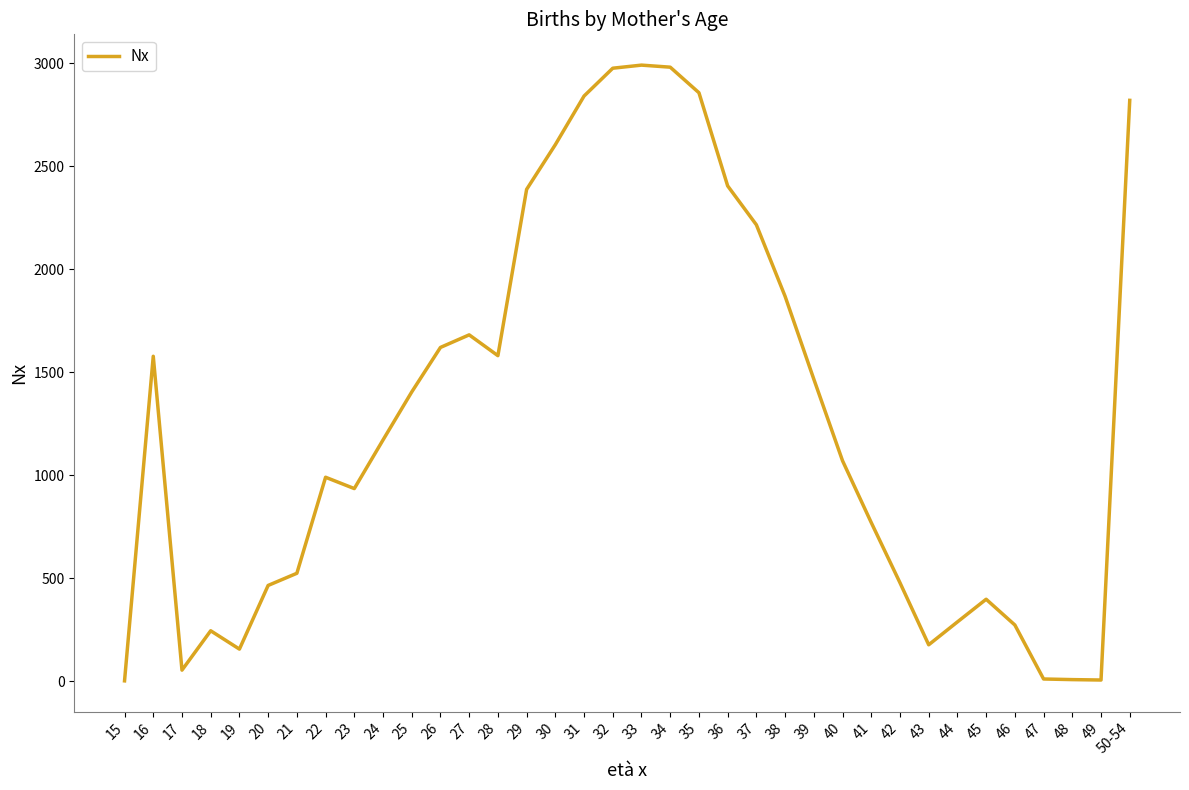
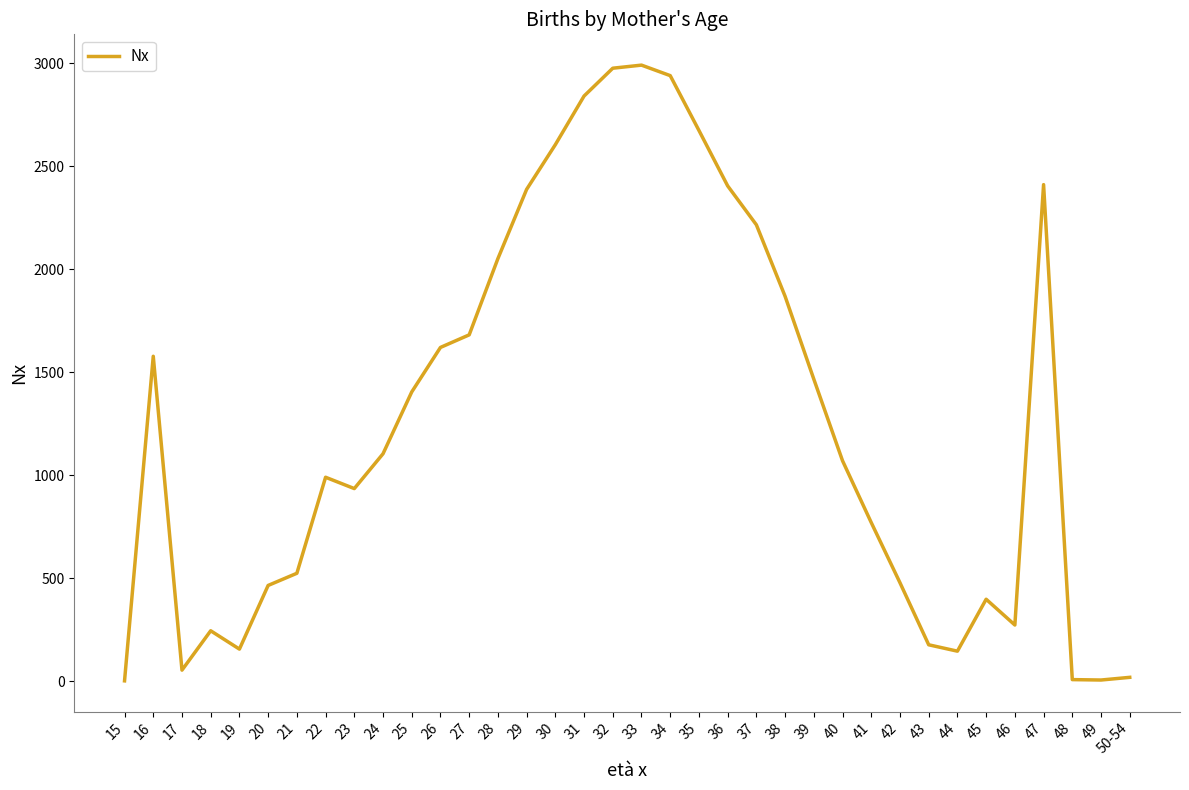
  {
    "15": 0,
    "16": 1580,
    "17": 50,
    "18": 250,
    "19": 160,
    "20": 470,
    "21": 520,
    "22": 990,
    "23": 940,
-   "24": 1170,
+   "24": 1100,
    "25": 1400,
    "26": 1620,
    "27": 1680,
-   "28": 1580,
+   "28": 2050,
    "29": 2390,
    "30": 2600,
    "31": 2840,
    "32": 2980,
    "33": 2990,
-   "34": 2980,
-   "35": 2860,
+   "34": 2940,
+   "35": 2670,
    "36": 2400,
    "37": 2220,
    "38": 1870,
    "39": 1470,
    "40": 1070,
    "41": 770,
    "42": 480,
    "43": 180,
-   "44": 290,
+   "44": 150,
    "45": 400,
    "46": 270,
-   "47": 10,
+   "47": 2410,
    "48": 10,
    "49": 10,
-   "50-54": 2820
+   "50-54": 20
  }
